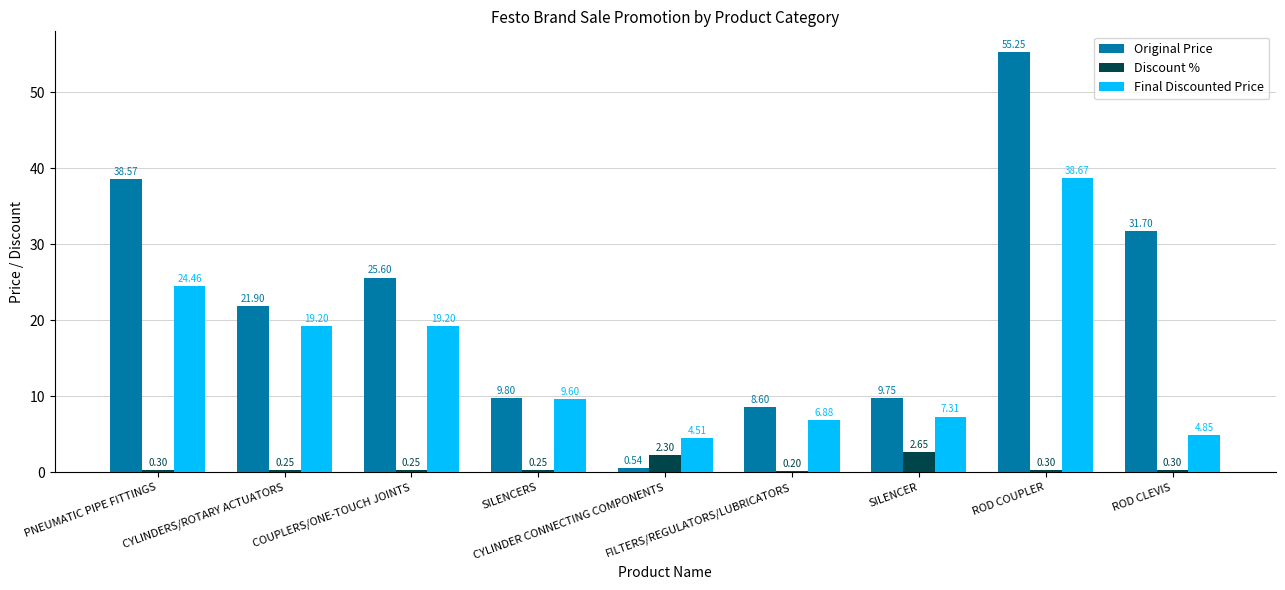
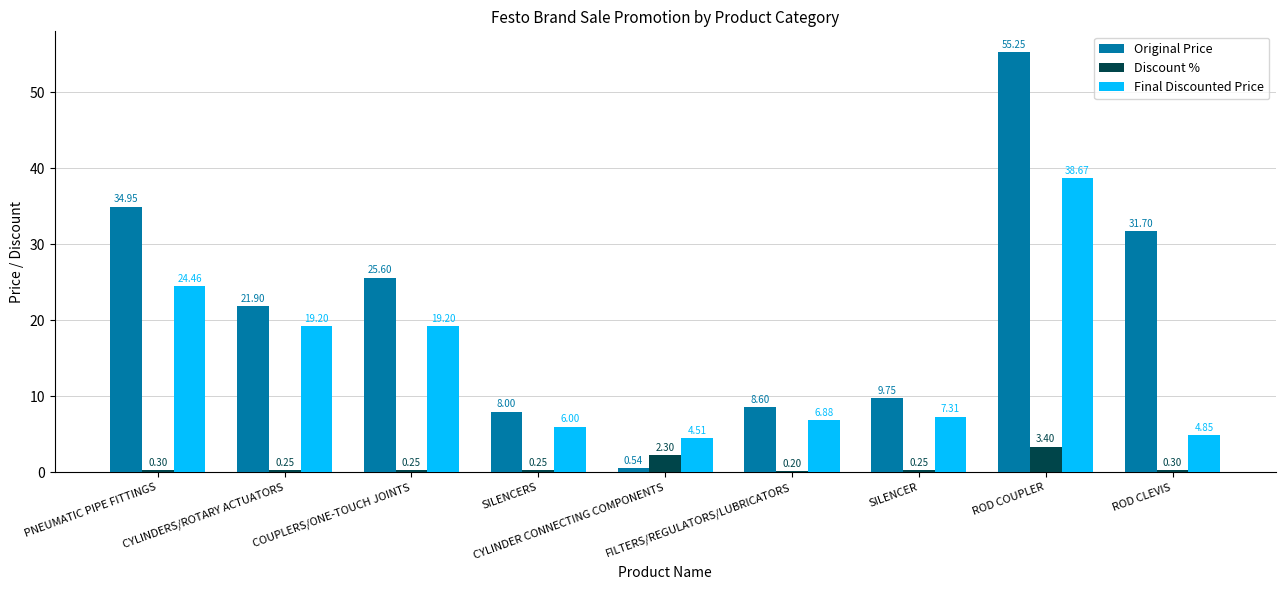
  {
    "Original Price": {
-     "PNEUMATIC PIPE FITTINGS": 38.57,
+     "PNEUMATIC PIPE FITTINGS": 34.95,
      "CYLINDERS/ROTARY ACTUATORS": 21.90,
      "COUPLERS/ONE-TOUCH JOINTS": 25.60,
-     "SILENCERS": 9.80,
+     "SILENCERS": 8.00,
      "CYLINDER CONNECTING COMPONENTS": 0.54,
      "FILTERS/REGULATORS/LUBRICATORS": 8.60,
      "SILENCER": 9.75,
      "ROD COUPLER": 55.25,
      "ROD CLEVIS": 31.70
    },
    "Discount %": {
      "PNEUMATIC PIPE FITTINGS": 0.30,
      "CYLINDERS/ROTARY ACTUATORS": 0.25,
      "COUPLERS/ONE-TOUCH JOINTS": 0.25,
      "SILENCERS": 0.25,
      "CYLINDER CONNECTING COMPONENTS": 2.30,
      "FILTERS/REGULATORS/LUBRICATORS": 0.20,
-     "SILENCER": 2.65,
-     "ROD COUPLER": 0.30,
+     "SILENCER": 0.25,
+     "ROD COUPLER": 3.40,
      "ROD CLEVIS": 0.30
    },
    "Final Discounted Price": {
      "PNEUMATIC PIPE FITTINGS": 24.46,
      "CYLINDERS/ROTARY ACTUATORS": 19.20,
      "COUPLERS/ONE-TOUCH JOINTS": 19.20,
-     "SILENCERS": 9.60,
+     "SILENCERS": 6.00,
      "CYLINDER CONNECTING COMPONENTS": 4.51,
      "FILTERS/REGULATORS/LUBRICATORS": 6.88,
      "SILENCER": 7.31,
      "ROD COUPLER": 38.67,
      "ROD CLEVIS": 4.85
    }
  }
